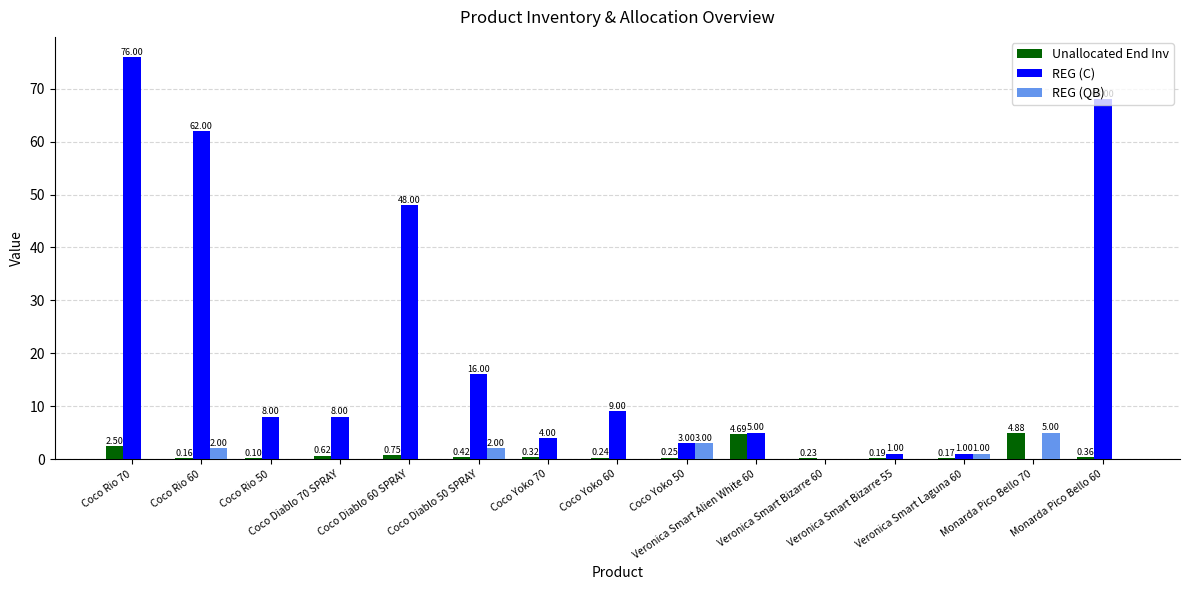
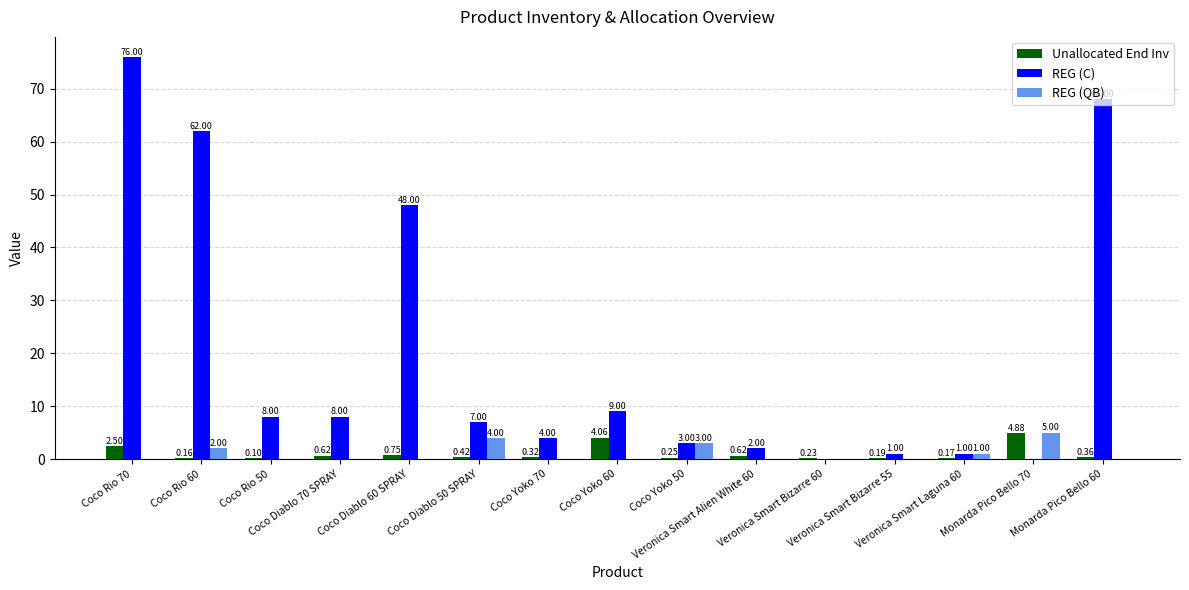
  {
    "Unallocated End Inv": {
      "Coco Rio 70": 2.50,
      "Coco Rio 60": 0.16,
      "Coco Rio 50": 0.10,
      "Coco Diablo 70 SPRAY": 0.62,
      "Coco Diablo 60 SPRAY": 0.75,
      "Coco Diablo 50 SPRAY": 0.42,
      "Coco Yoko 70": 0.32,
-     "Coco Yoko 60": 0.24,
+     "Coco Yoko 60": 4.06,
      "Coco Yoko 50": 0.25,
-     "Veronica Smart Alien White 60": 4.69,
+     "Veronica Smart Alien White 60": 0.62,
      "Veronica Smart Bizarre 60": 0.23,
      "Veronica Smart Bizarre 55": 0.19,
      "Veronica Smart Laguna 60": 0.17,
      "Monarda Pico Bello 70": 4.88,
      "Monarda Pico Bello 60": 0.36
    },
    "REG (C)": {
      "Coco Rio 70": 76.00,
      "Coco Rio 60": 62.00,
      "Coco Rio 50": 8.00,
      "Coco Diablo 70 SPRAY": 8.00,
      "Coco Diablo 60 SPRAY": 48.00,
-     "Coco Diablo 50 SPRAY": 16.00,
+     "Coco Diablo 50 SPRAY": 7.00,
      "Coco Yoko 70": 4.00,
      "Coco Yoko 60": 9.00,
      "Coco Yoko 50": 3.00,
-     "Veronica Smart Alien White 60": 5.00,
+     "Veronica Smart Alien White 60": 2.00,
      "Veronica Smart Bizarre 55": 1.00,
      "Veronica Smart Laguna 60": 1.00
    },
    "REG (QB)": {
      "Coco Rio 60": 2.00,
-     "Coco Diablo 50 SPRAY": 2.00,
+     "Coco Diablo 50 SPRAY": 4.00,
      "Coco Yoko 50": 3.00,
      "Veronica Smart Laguna 60": 1.00,
      "Monarda Pico Bello 70": 5.00
    }
  }
